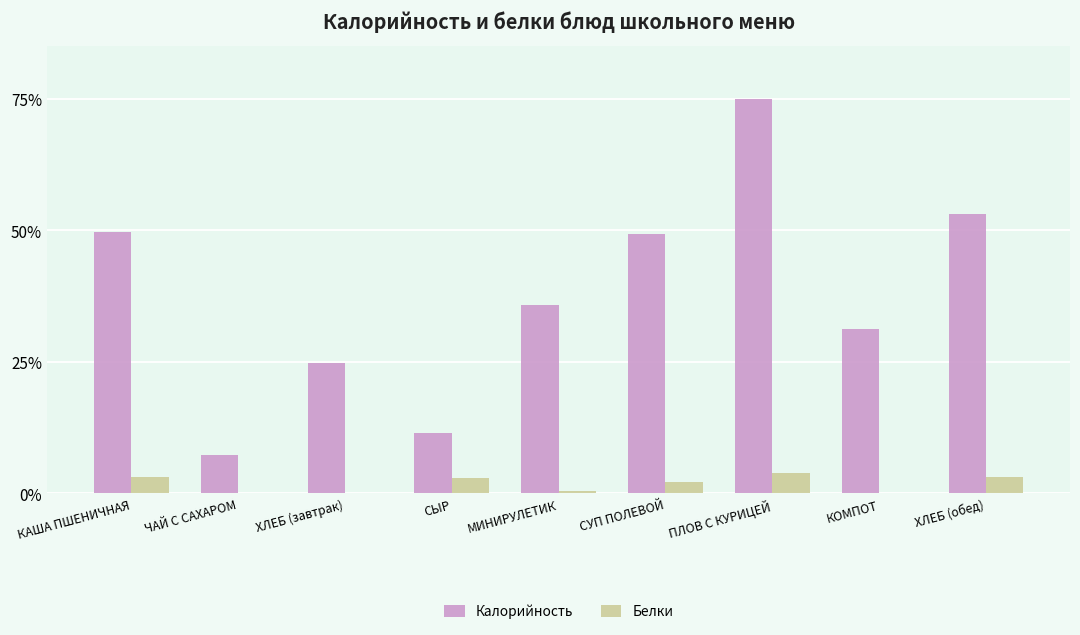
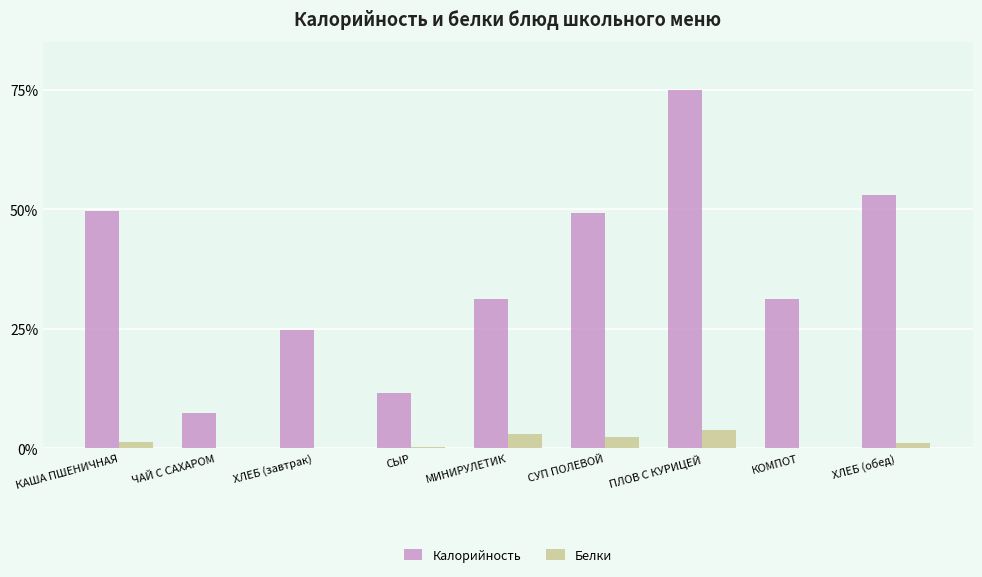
  {
    "Калорийность": {
      "КАША ПШЕНИЧНАЯ": "50%",
      "ЧАЙ С САХАРОМ": "7%",
      "ХЛЕБ (завтрак)": "25%",
      "СЫР": "12%",
-     "МИНИРУЛЕТИК": "36%",
+     "МИНИРУЛЕТИК": "31%",
      "СУП ПОЛЕВОЙ": "49%",
      "ПЛОВ С КУРИЦЕЙ": "75%",
      "КОМПОТ": "31%",
      "ХЛЕБ (обед)": "53%"
    },
    "Белки": {
-     "КАША ПШЕНИЧНАЯ": "3%",
-     "СЫР": "3%",
-     "МИНИРУЛЕТИК": "0%",
+     "КАША ПШЕНИЧНАЯ": "1%",
+     "СЫР": "0%",
+     "МИНИРУЛЕТИК": "3%",
      "СУП ПОЛЕВОЙ": "2%",
      "ПЛОВ С КУРИЦЕЙ": "4%",
      "КОМПОТ": "0%",
-     "ХЛЕБ (обед)": "3%"
+     "ХЛЕБ (обед)": "1%"
    }
  }
